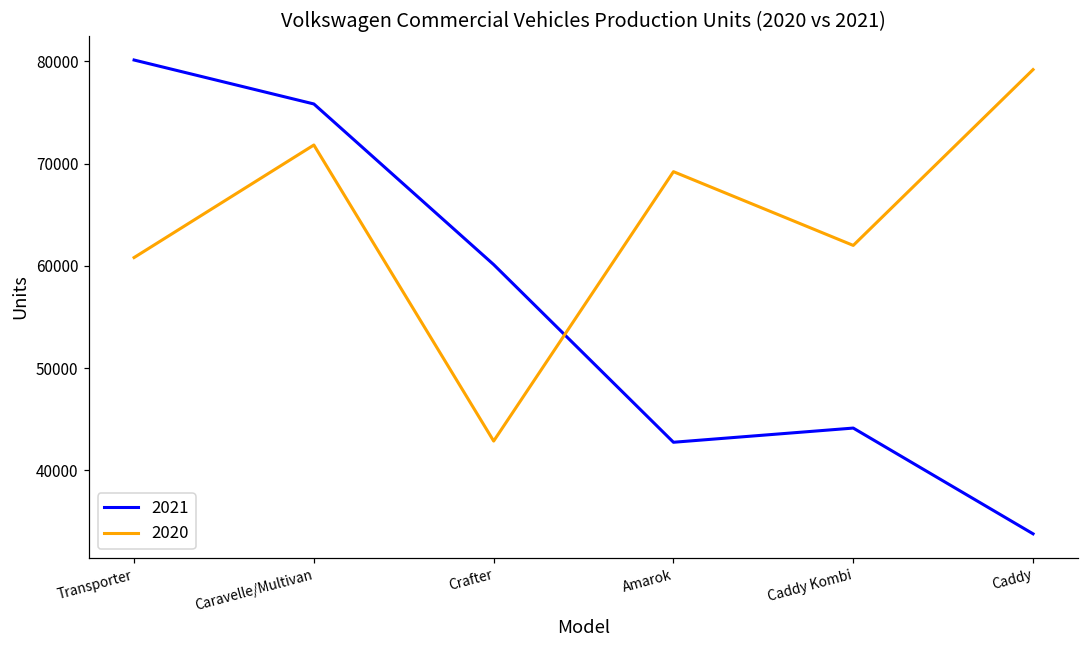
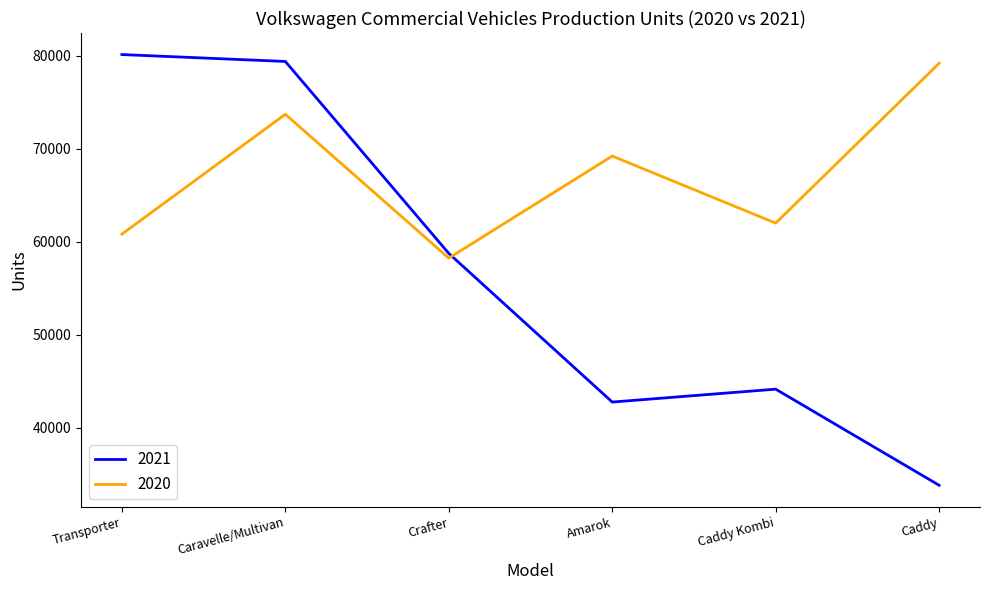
  {
    "2021": {
      "Transporter": 80000,
-     "Caravelle/Multivan": 76000,
-     "Crafter": 60000,
+     "Caravelle/Multivan": 79000,
+     "Crafter": 59000,
      "Amarok": 43000,
      "Caddy Kombi": 44000,
      "Caddy": 34000
    },
    "2020": {
      "Transporter": 61000,
-     "Caravelle/Multivan": 72000,
-     "Crafter": 43000,
+     "Caravelle/Multivan": 74000,
+     "Crafter": 58000,
      "Amarok": 69000,
      "Caddy Kombi": 62000,
      "Caddy": 79000
    }
  }
